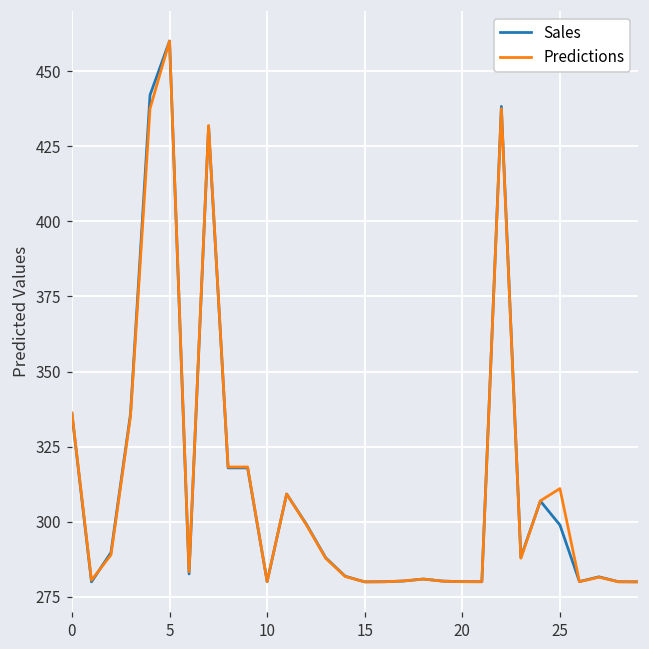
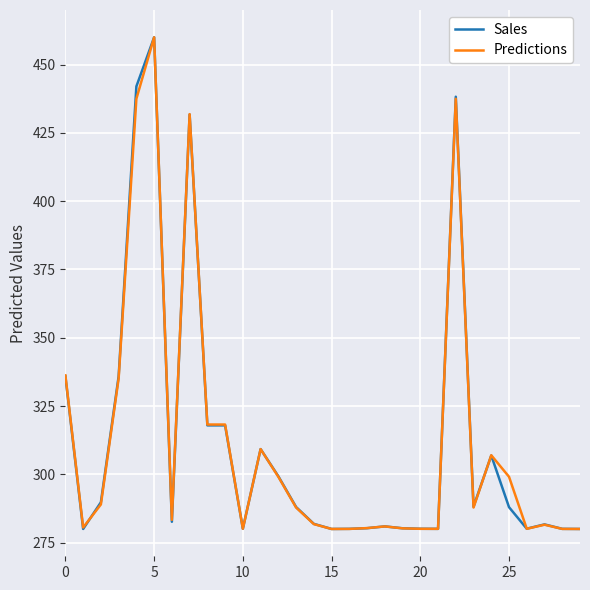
  {
    "Sales": {
-     "25": 299
+     "25": 288
    },
    "Predictions": {
-     "25": 311
+     "25": 299
    }
  }
